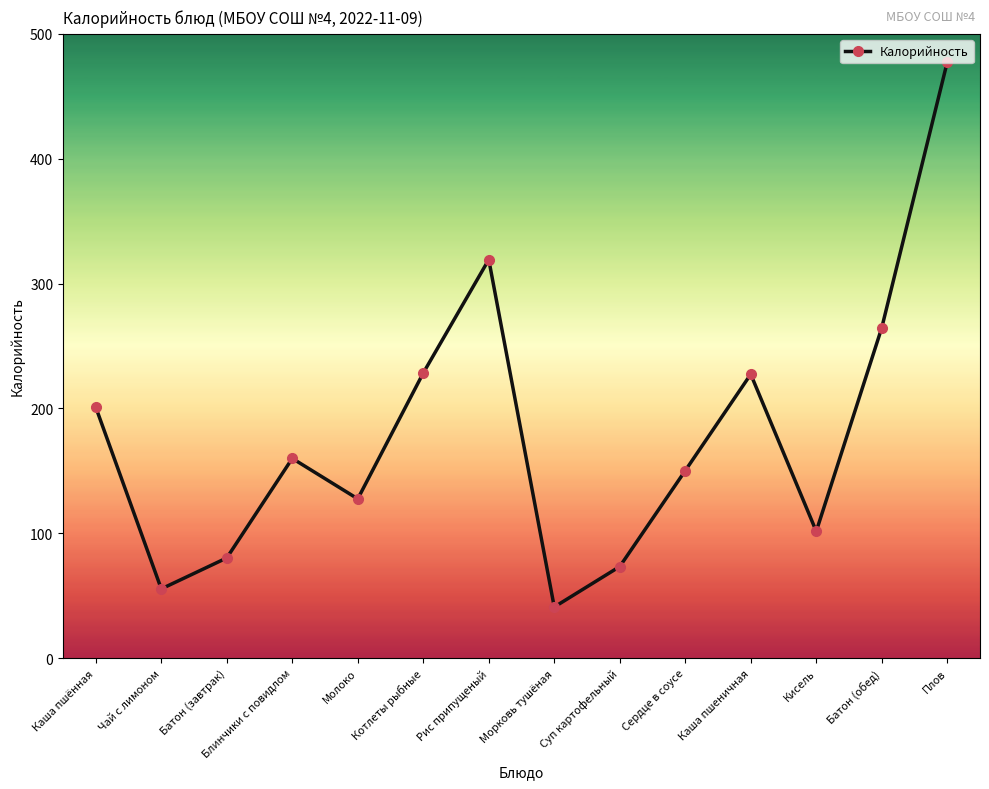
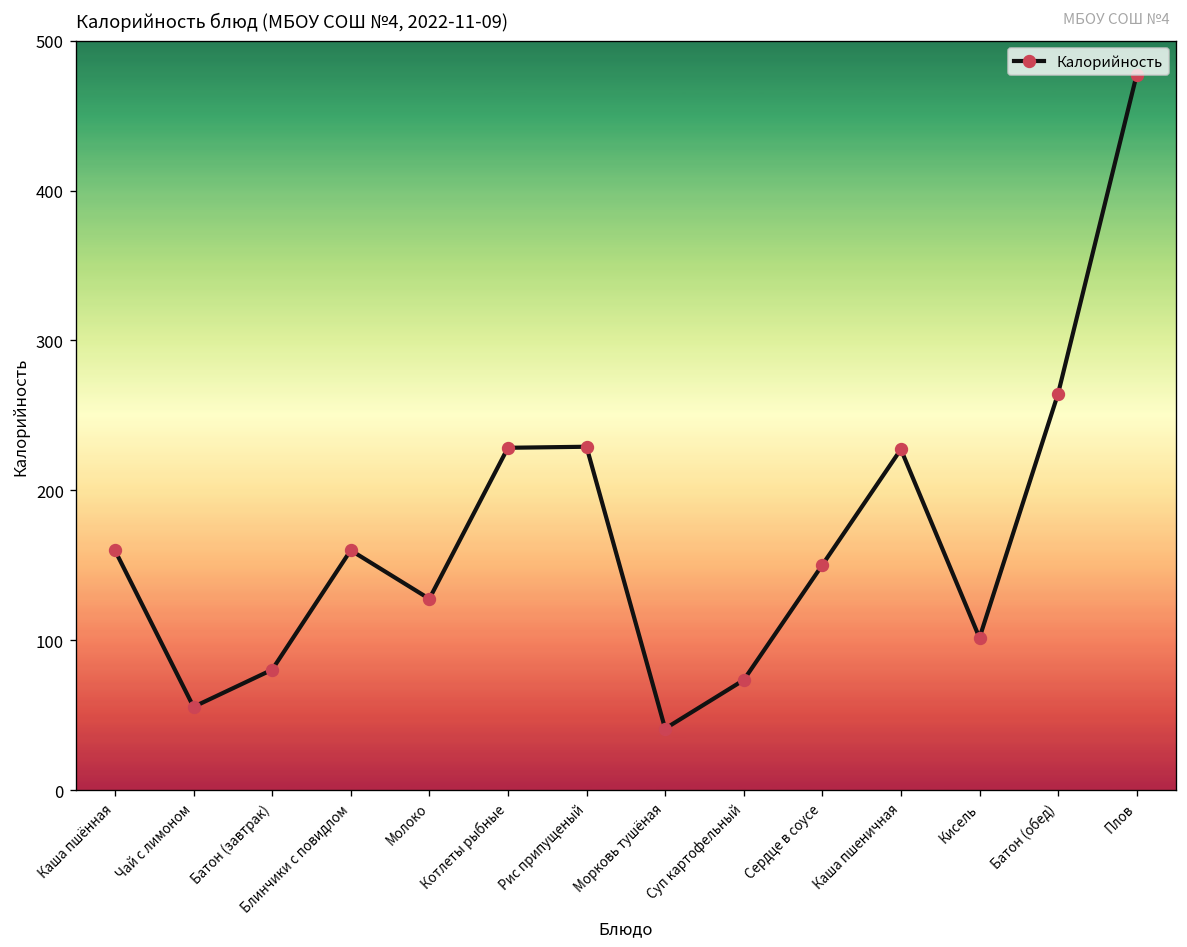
  {
-   "Каша пшённая": 201,
+   "Каша пшённая": 160,
    "Чай с лимоном": 56,
    "Батон (завтрак)": 80,
    "Блинчики с повидлом": 160,
    "Молоко": 128,
    "Котлеты рыбные": 228,
-   "Рис припущеный": 319,
+   "Рис припущеный": 229,
    "Морковь тушёная": 41,
    "Суп картофельный": 73,
    "Сердце в соусе": 150,
    "Каша пшеничная": 227,
    "Кисель": 102,
    "Батон (обед)": 265
  }
